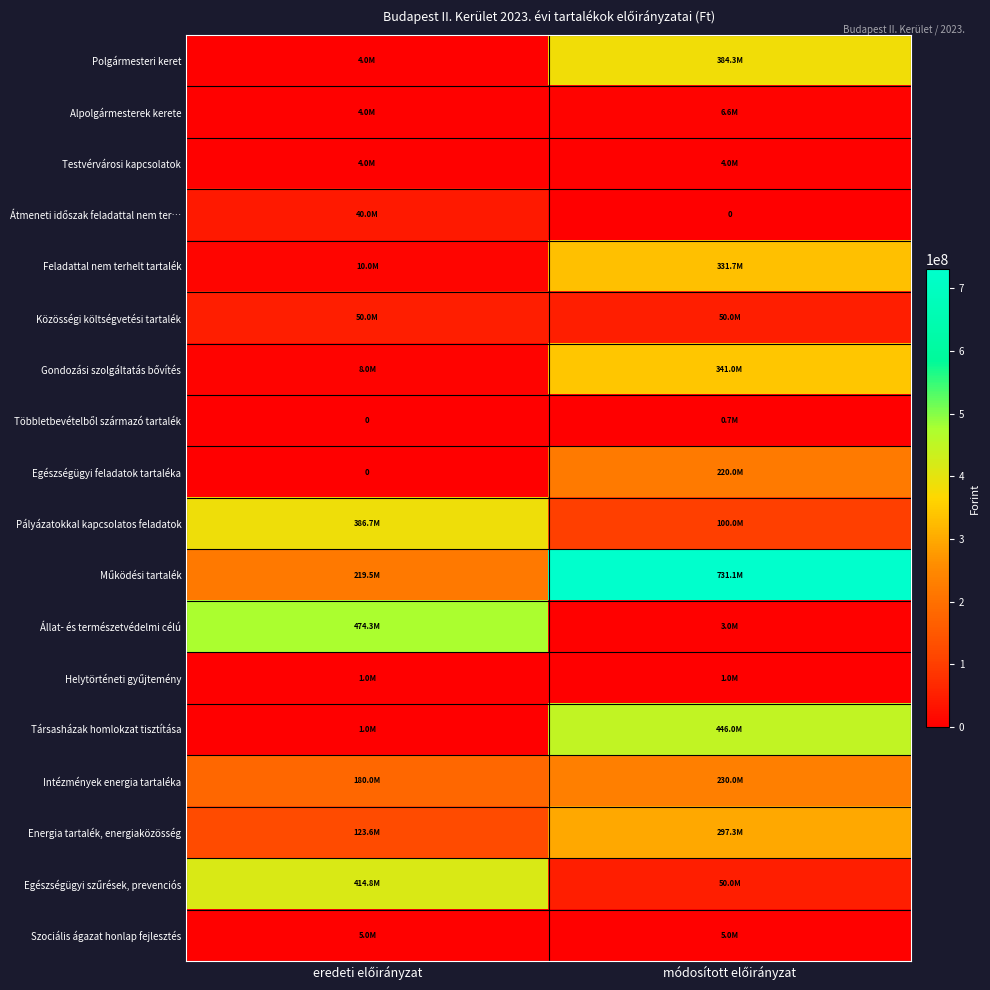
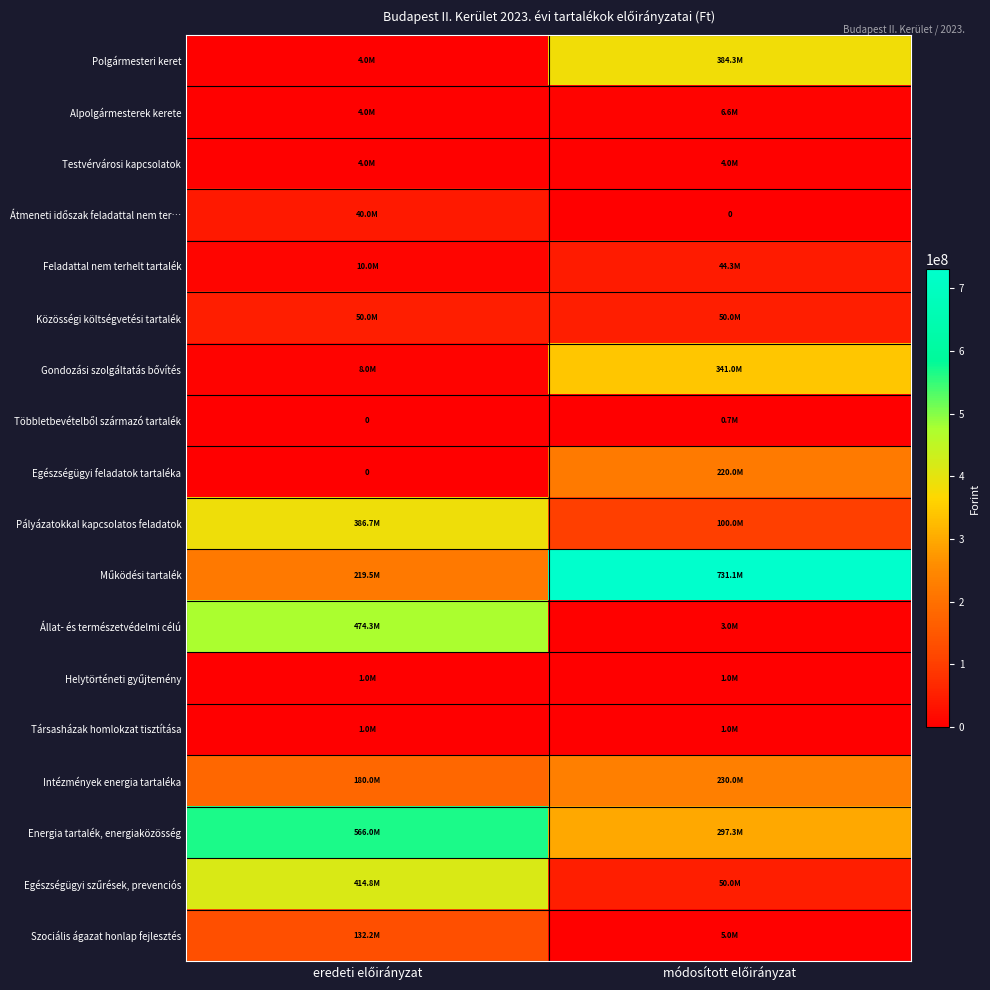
  {
    "Polgármesteri keret": {
      "eredeti előirányzat": "4.0M",
      "módosított előirányzat": "384.3M"
    },
    "Alpolgármesterek kerete": {
      "eredeti előirányzat": "4.0M",
      "módosított előirányzat": "6.6M"
    },
    "Testvérvárosi kapcsolatok": {
      "eredeti előirányzat": "4.0M",
      "módosított előirányzat": "4.0M"
    },
    "Átmeneti időszak feladattal nem ter…": {
      "eredeti előirányzat": "40.0M",
      "módosított előirányzat": "0"
    },
    "Feladattal nem terhelt tartalék": {
      "eredeti előirányzat": "10.0M",
-     "módosított előirányzat": "331.7M"
+     "módosított előirányzat": "44.3M"
    },
    "Közösségi költségvetési tartalék": {
      "eredeti előirányzat": "50.0M",
      "módosított előirányzat": "50.0M"
    },
    "Gondozási szolgáltatás bővítés": {
      "eredeti előirányzat": "8.0M",
      "módosított előirányzat": "341.0M"
    },
    "Többletbevételből származó tartalék": {
      "eredeti előirányzat": "0",
      "módosított előirányzat": "0.7M"
    },
    "Egészségügyi feladatok tartaléka": {
      "eredeti előirányzat": "0",
      "módosított előirányzat": "220.0M"
    },
    "Pályázatokkal kapcsolatos feladatok": {
      "eredeti előirányzat": "386.7M",
      "módosított előirányzat": "100.0M"
    },
    "Működési tartalék": {
      "eredeti előirányzat": "219.5M",
      "módosított előirányzat": "731.1M"
    },
    "Állat- és természetvédelmi célú": {
      "eredeti előirányzat": "474.3M",
      "módosított előirányzat": "3.0M"
    },
    "Helytörténeti gyűjtemény": {
      "eredeti előirányzat": "1.0M",
      "módosított előirányzat": "1.0M"
    },
    "Társasházak homlokzat tisztítása": {
      "eredeti előirányzat": "1.0M",
-     "módosított előirányzat": "446.0M"
+     "módosított előirányzat": "1.0M"
    },
    "Intézmények energia tartaléka": {
      "eredeti előirányzat": "180.0M",
      "módosított előirányzat": "230.0M"
    },
    "Energia tartalék, energiaközösség": {
-     "eredeti előirányzat": "123.6M",
+     "eredeti előirányzat": "566.0M",
      "módosított előirányzat": "297.3M"
    },
    "Egészségügyi szűrések, prevenciós": {
      "eredeti előirányzat": "414.8M",
      "módosított előirányzat": "50.0M"
    },
    "Szociális ágazat honlap fejlesztés": {
-     "eredeti előirányzat": "5.0M",
+     "eredeti előirányzat": "132.2M",
      "módosított előirányzat": "5.0M"
    }
  }
